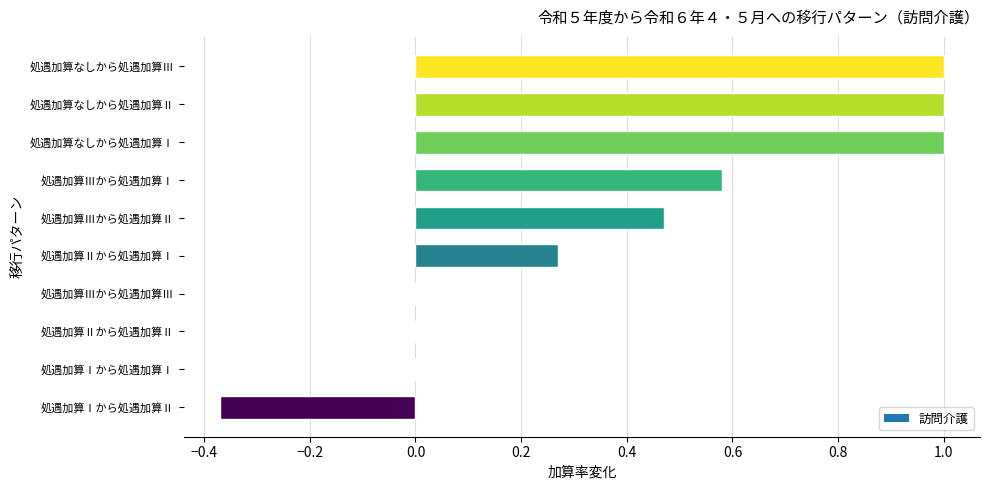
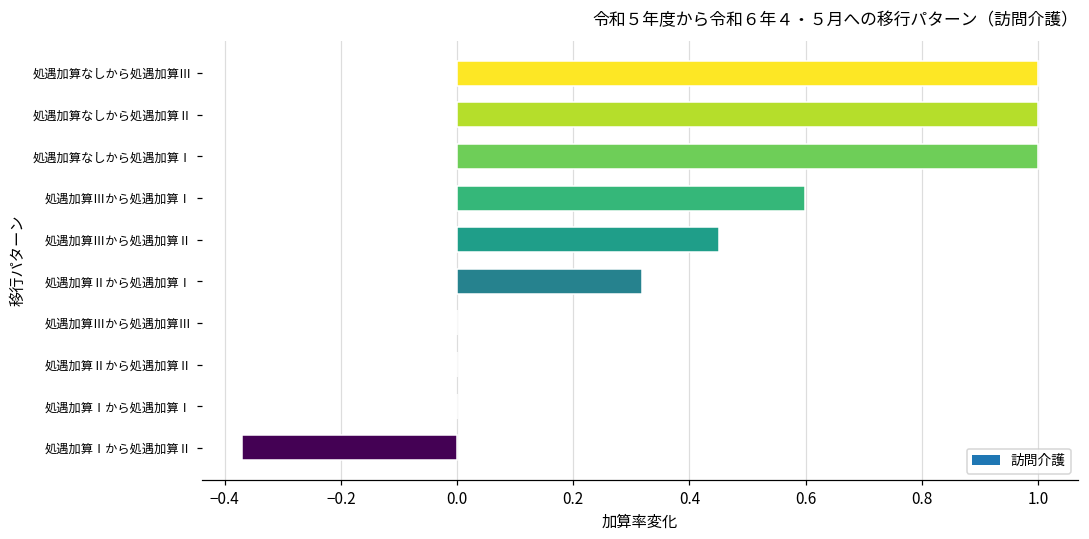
  {
    "処遇加算なしから処遇加算Ⅲ": 1.00,
    "処遇加算なしから処遇加算Ⅱ": 1.00,
    "処遇加算なしから処遇加算Ⅰ": 1.00,
-   "処遇加算Ⅲから処遇加算Ⅰ": 0.58,
-   "処遇加算Ⅲから処遇加算Ⅱ": 0.47,
-   "処遇加算Ⅱから処遇加算Ⅰ": 0.27,
+   "処遇加算Ⅲから処遇加算Ⅰ": 0.60,
+   "処遇加算Ⅲから処遇加算Ⅱ": 0.45,
+   "処遇加算Ⅱから処遇加算Ⅰ": 0.32,
    "処遇加算Ⅲから処遇加算Ⅲ": 0.00,
    "処遇加算Ⅱから処遇加算Ⅱ": 0.00,
    "処遇加算Ⅰから処遇加算Ⅰ": 0.00,
    "処遇加算Ⅰから処遇加算Ⅱ": -0.37
  }
